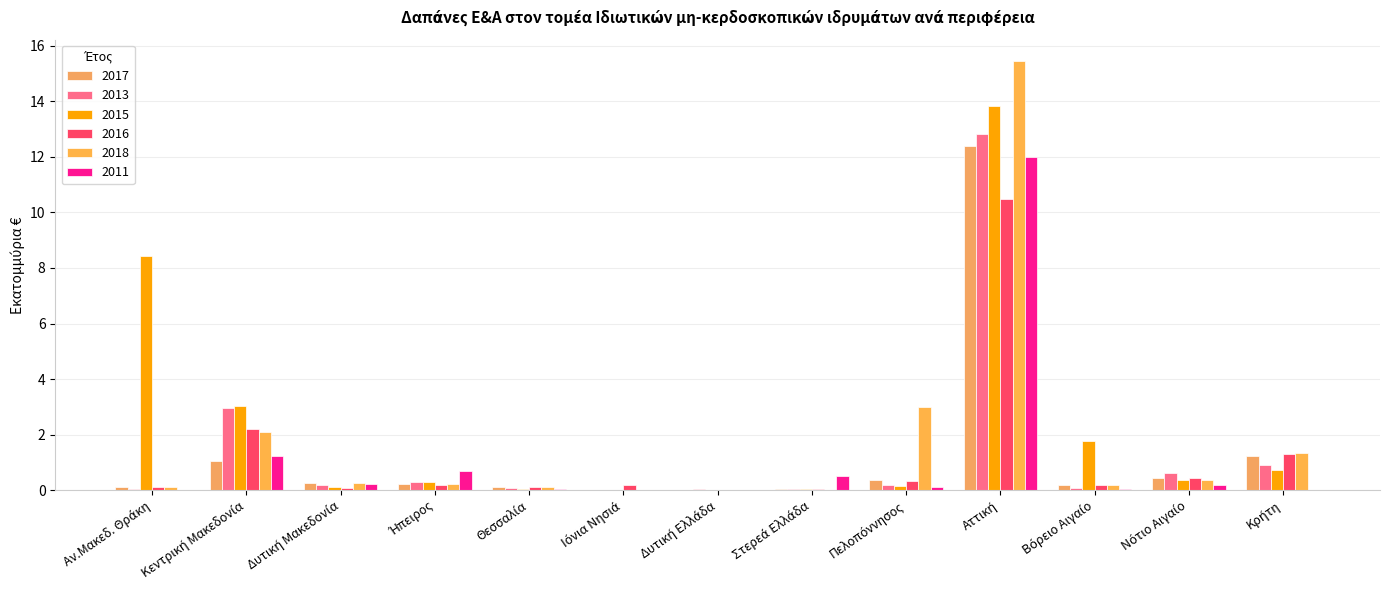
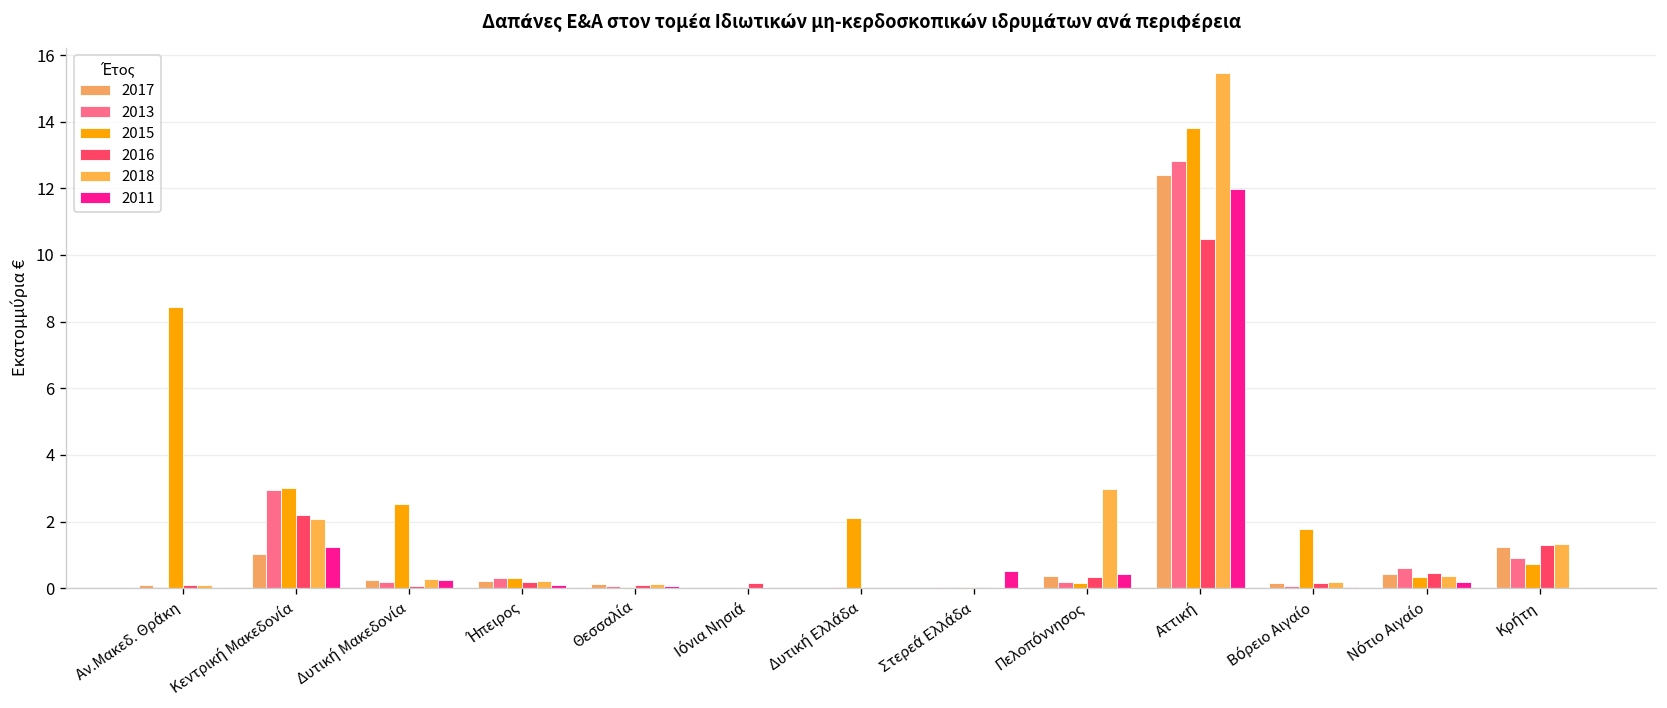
  {
    "2015": {
      "Αν.Μακεδ. Θράκη": 8.4,
      "Κεντρική Μακεδονία": 3.0,
-     "Δυτική Μακεδονία": 0.1,
+     "Δυτική Μακεδονία": 2.5,
      "Ήπειρος": 0.3,
      "Ιόνια Νησιά": 0.0,
-     "Δυτική Ελλάδα": 0.0,
+     "Δυτική Ελλάδα": 2.1,
      "Πελοπόννησος": 0.2,
      "Αττική": 13.8,
      "Βόρειο Αιγαίο": 1.8,
      "Νότιο Αιγαίο": 0.4,
      "Κρήτη": 0.7
    },
    "2011": {
      "Αν.Μακεδ. Θράκη": 0.0,
      "Κεντρική Μακεδονία": 1.2,
      "Δυτική Μακεδονία": 0.2,
-     "Ήπειρος": 0.7,
+     "Ήπειρος": 0.1,
      "Ιόνια Νησιά": 0.0,
      "Δυτική Ελλάδα": 0.0,
      "Στερεά Ελλάδα": 0.5,
-     "Πελοπόννησος": 0.1,
+     "Πελοπόννησος": 0.4,
      "Αττική": 12.0,
      "Νότιο Αιγαίο": 0.2
    }
  }
